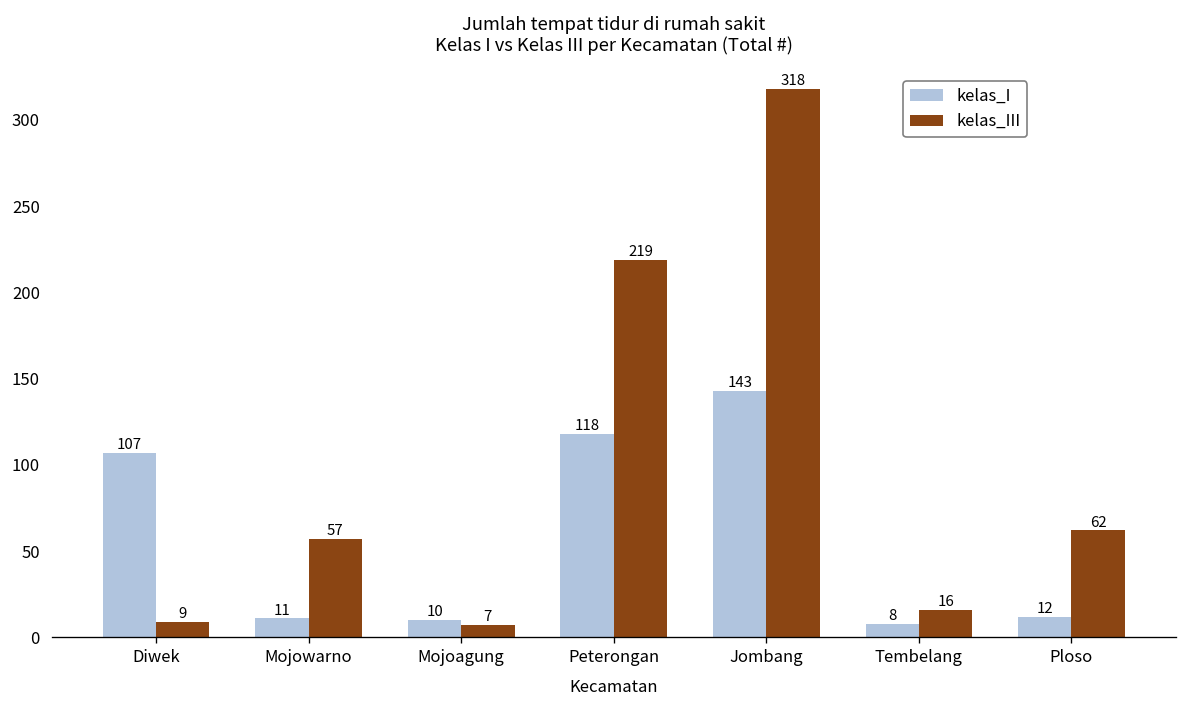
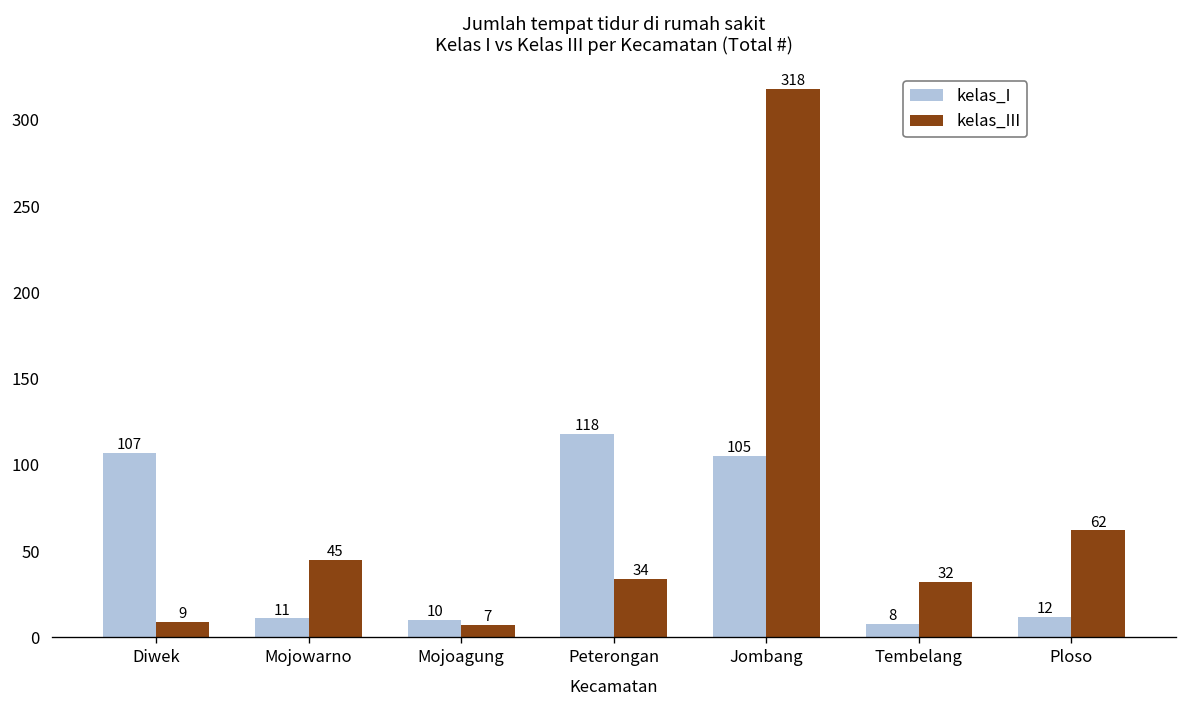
  {
    "kelas_I": {
      "Diwek": 107,
      "Mojowarno": 11,
      "Mojoagung": 10,
      "Peterongan": 118,
-     "Jombang": 143,
+     "Jombang": 105,
      "Tembelang": 8,
      "Ploso": 12
    },
    "kelas_III": {
      "Diwek": 9,
-     "Mojowarno": 57,
+     "Mojowarno": 45,
      "Mojoagung": 7,
-     "Peterongan": 219,
+     "Peterongan": 34,
      "Jombang": 318,
-     "Tembelang": 16,
+     "Tembelang": 32,
      "Ploso": 62
    }
  }
